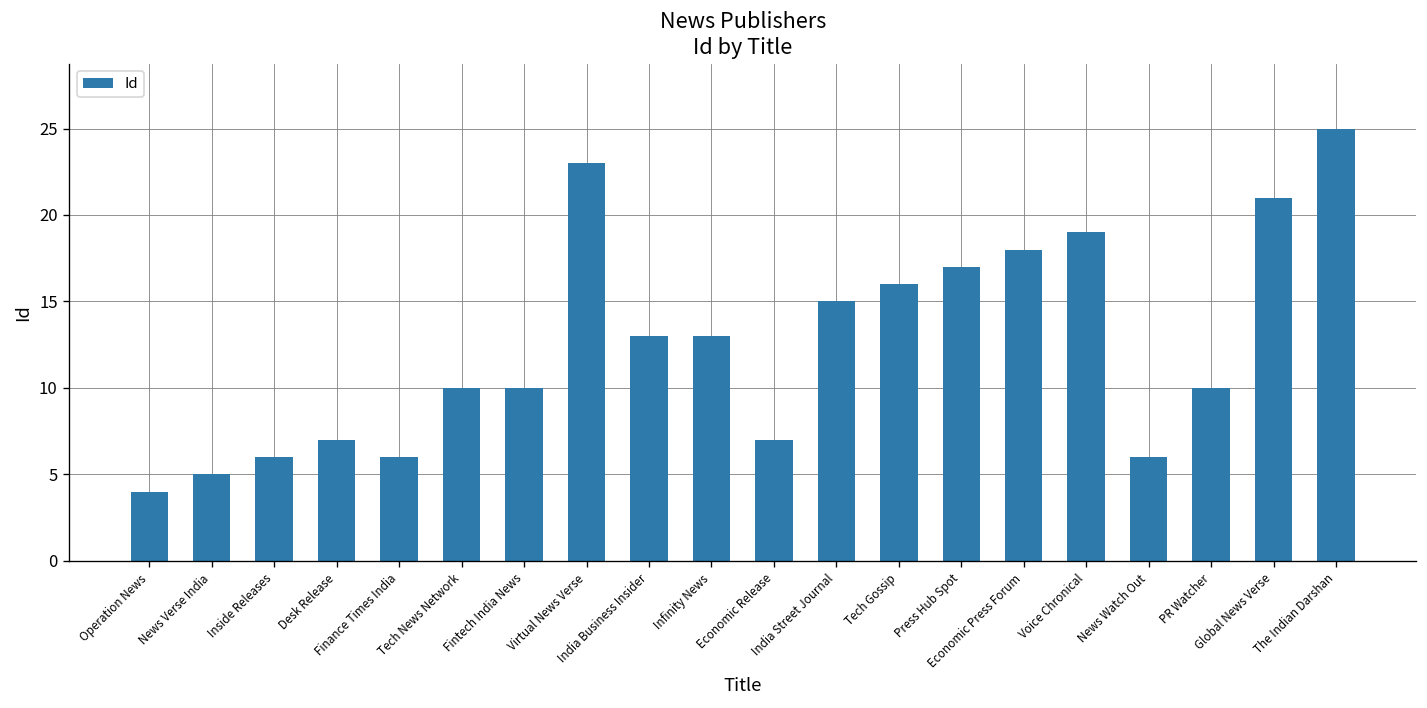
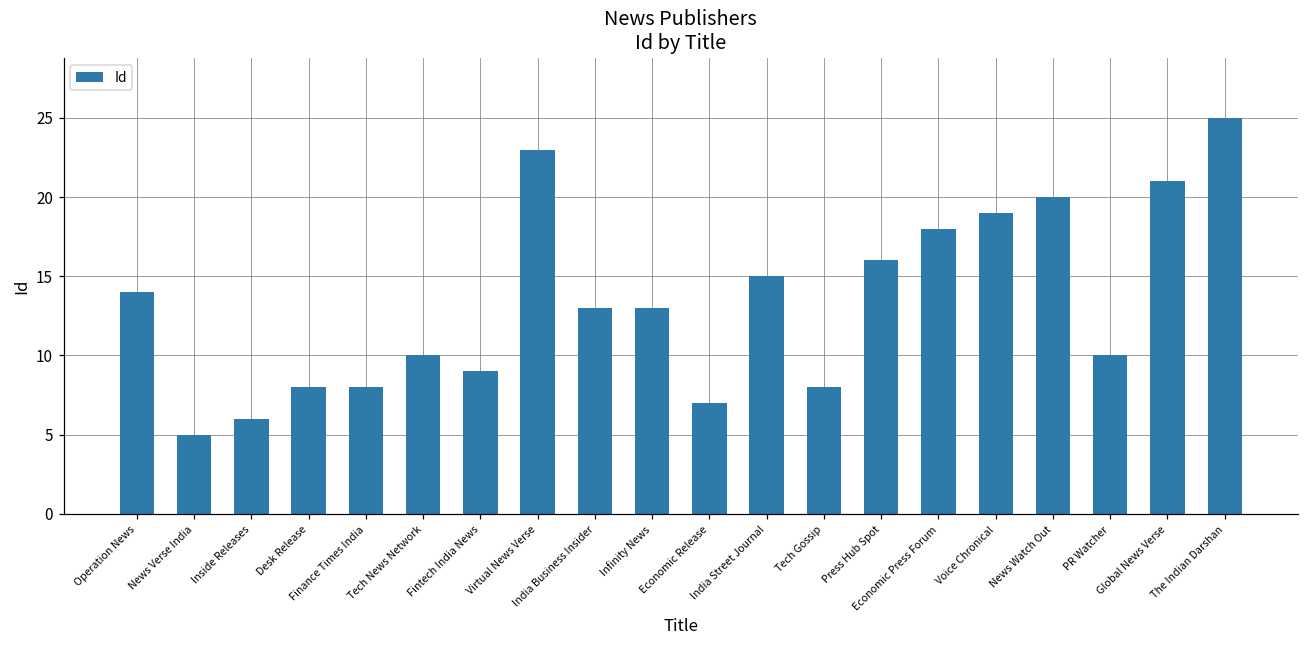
  {
-   "Operation News": 4,
+   "Operation News": 14,
    "News Verse India": 5,
    "Inside Releases": 6,
-   "Desk Release": 7,
-   "Finance Times India": 6,
+   "Desk Release": 8,
+   "Finance Times India": 8,
    "Tech News Network": 10,
-   "Fintech India News": 10,
+   "Fintech India News": 9,
    "Virtual News Verse": 23,
    "India Business Insider": 13,
    "Infinity News": 13,
    "Economic Release": 7,
    "India Street Journal": 15,
-   "Tech Gossip": 16,
-   "Press Hub Spot": 17,
+   "Tech Gossip": 8,
+   "Press Hub Spot": 16,
    "Economic Press Forum": 18,
    "Voice Chronical": 19,
-   "News Watch Out": 6,
+   "News Watch Out": 20,
    "PR Watcher": 10,
    "Global News Verse": 21,
    "The Indian Darshan": 25
  }
